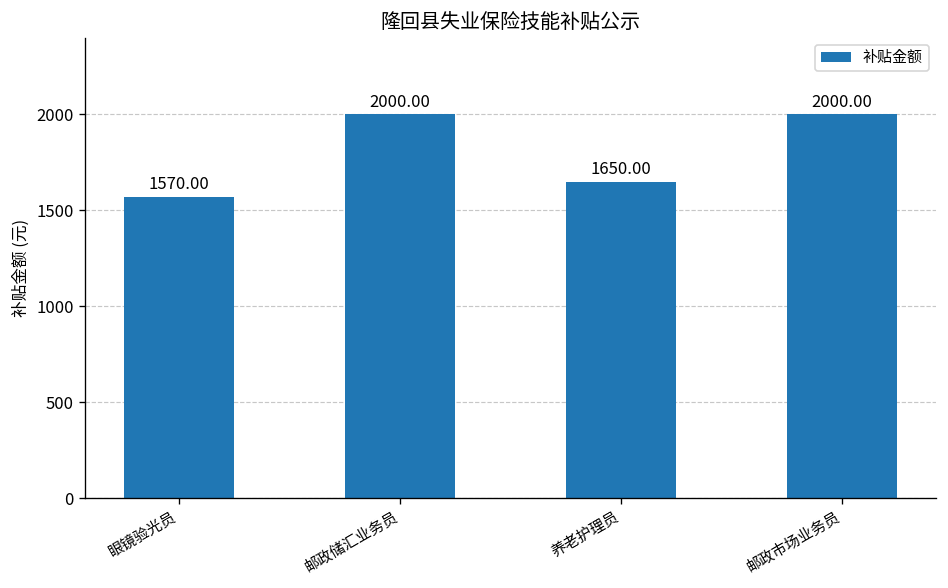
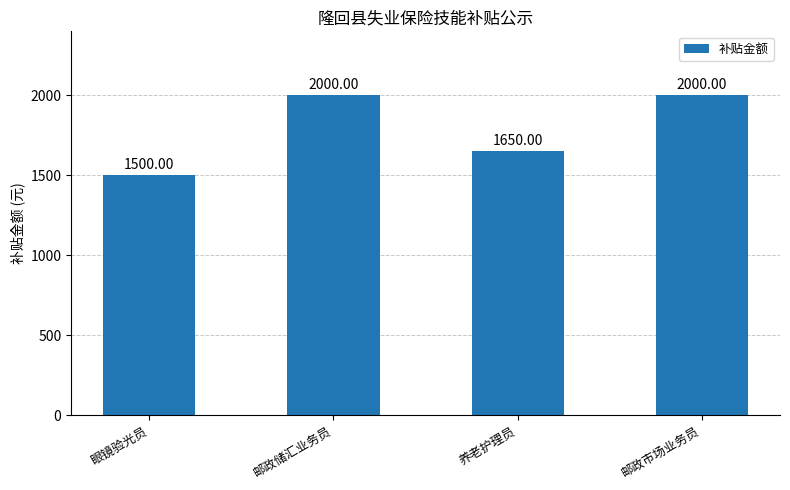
  {
-   "眼镜验光员": 1570.00,
+   "眼镜验光员": 1500.00,
    "邮政储汇业务员": 2000.00,
    "养老护理员": 1650.00,
    "邮政市场业务员": 2000.00
  }
